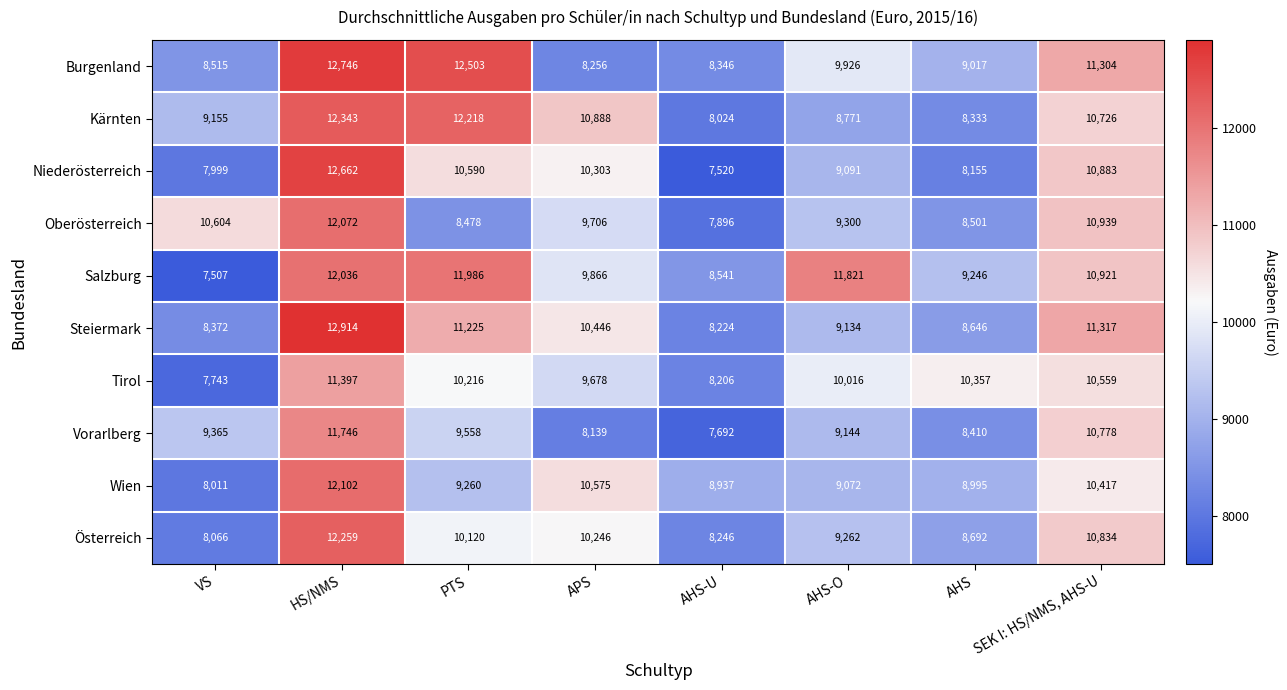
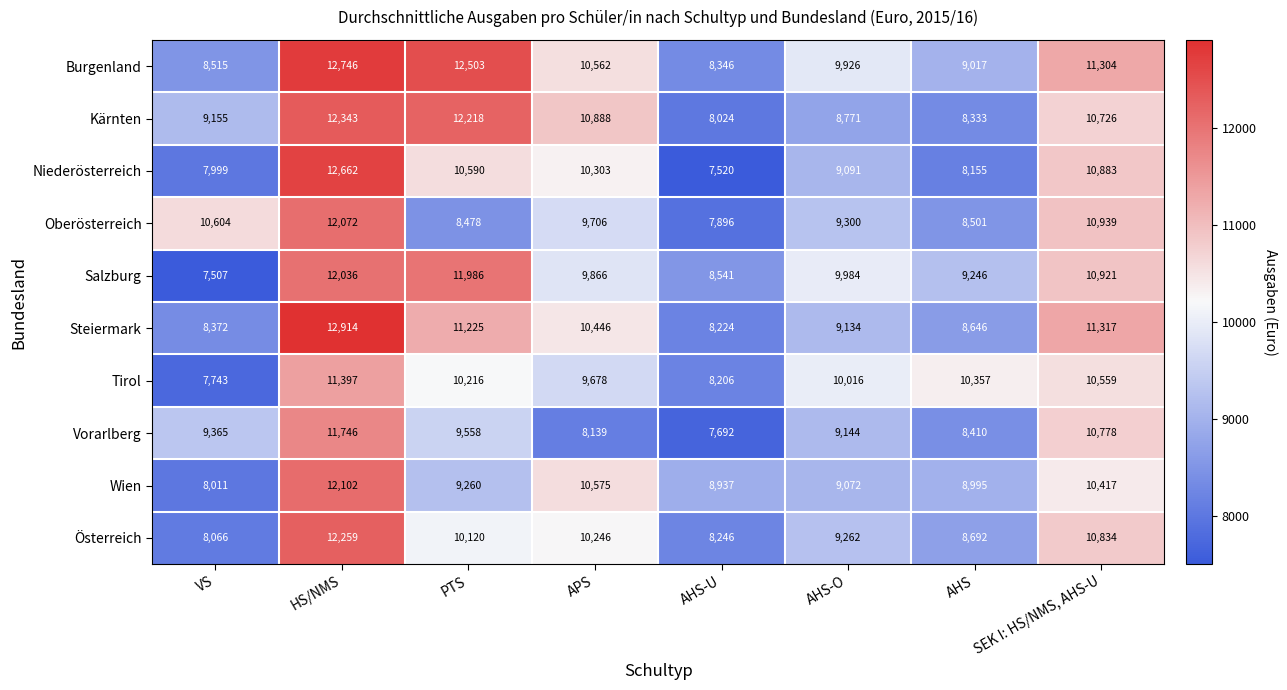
  {
    "Burgenland": {
      "VS": "8,515",
      "HS/NMS": "12,746",
      "PTS": "12,503",
-     "APS": "8,256",
+     "APS": "10,562",
      "AHS-U": "8,346",
      "AHS-O": "9,926",
      "AHS": "9,017",
      "SEK I: HS/NMS, AHS-U": "11,304"
    },
    "Kärnten": {
      "VS": "9,155",
      "HS/NMS": "12,343",
      "PTS": "12,218",
      "APS": "10,888",
      "AHS-U": "8,024",
      "AHS-O": "8,771",
      "AHS": "8,333",
      "SEK I: HS/NMS, AHS-U": "10,726"
    },
    "Niederösterreich": {
      "VS": "7,999",
      "HS/NMS": "12,662",
      "PTS": "10,590",
      "APS": "10,303",
      "AHS-U": "7,520",
      "AHS-O": "9,091",
      "AHS": "8,155",
      "SEK I: HS/NMS, AHS-U": "10,883"
    },
    "Oberösterreich": {
      "VS": "10,604",
      "HS/NMS": "12,072",
      "PTS": "8,478",
      "APS": "9,706",
      "AHS-U": "7,896",
      "AHS-O": "9,300",
      "AHS": "8,501",
      "SEK I: HS/NMS, AHS-U": "10,939"
    },
    "Salzburg": {
      "VS": "7,507",
      "HS/NMS": "12,036",
      "PTS": "11,986",
      "APS": "9,866",
      "AHS-U": "8,541",
-     "AHS-O": "11,821",
+     "AHS-O": "9,984",
      "AHS": "9,246",
      "SEK I: HS/NMS, AHS-U": "10,921"
    },
    "Steiermark": {
      "VS": "8,372",
      "HS/NMS": "12,914",
      "PTS": "11,225",
      "APS": "10,446",
      "AHS-U": "8,224",
      "AHS-O": "9,134",
      "AHS": "8,646",
      "SEK I: HS/NMS, AHS-U": "11,317"
    },
    "Tirol": {
      "VS": "7,743",
      "HS/NMS": "11,397",
      "PTS": "10,216",
      "APS": "9,678",
      "AHS-U": "8,206",
      "AHS-O": "10,016",
      "AHS": "10,357",
      "SEK I: HS/NMS, AHS-U": "10,559"
    },
    "Vorarlberg": {
      "VS": "9,365",
      "HS/NMS": "11,746",
      "PTS": "9,558",
      "APS": "8,139",
      "AHS-U": "7,692",
      "AHS-O": "9,144",
      "AHS": "8,410",
      "SEK I: HS/NMS, AHS-U": "10,778"
    },
    "Wien": {
      "VS": "8,011",
      "HS/NMS": "12,102",
      "PTS": "9,260",
      "APS": "10,575",
      "AHS-U": "8,937",
      "AHS-O": "9,072",
      "AHS": "8,995",
      "SEK I: HS/NMS, AHS-U": "10,417"
    },
    "Österreich": {
      "VS": "8,066",
      "HS/NMS": "12,259",
      "PTS": "10,120",
      "APS": "10,246",
      "AHS-U": "8,246",
      "AHS-O": "9,262",
      "AHS": "8,692",
      "SEK I: HS/NMS, AHS-U": "10,834"
    }
  }
